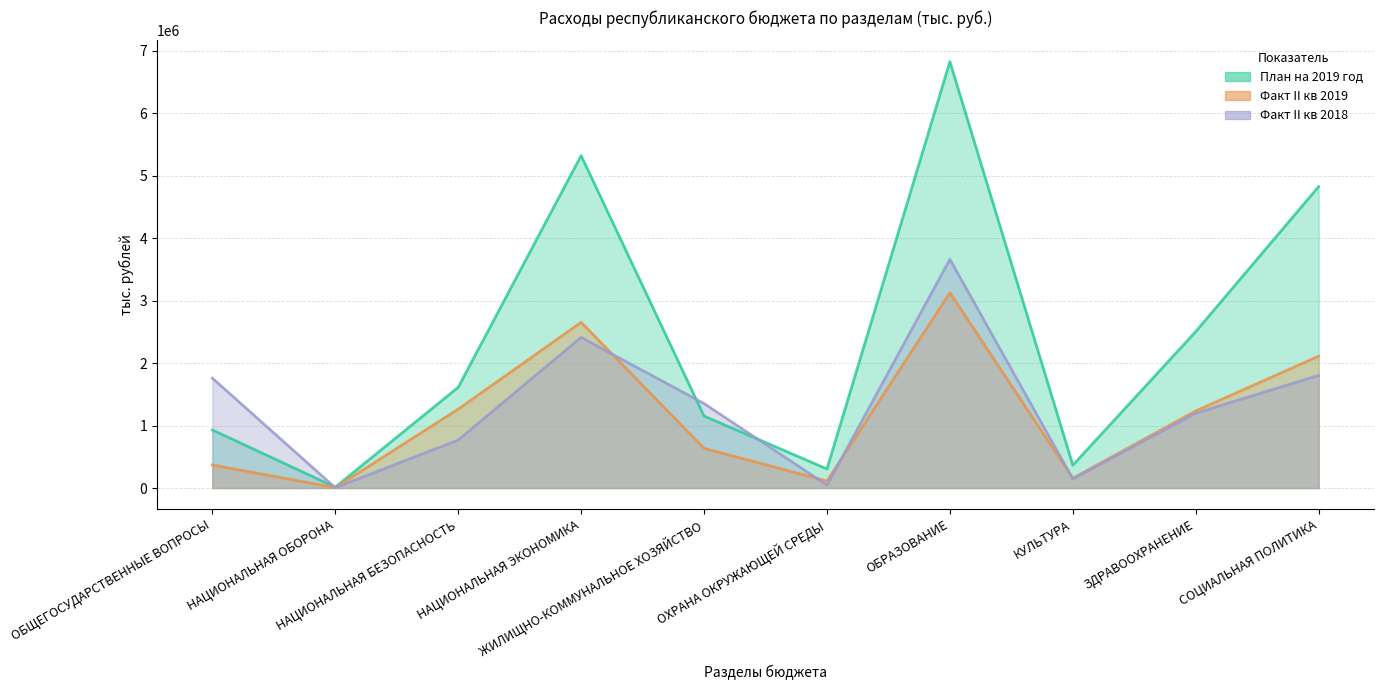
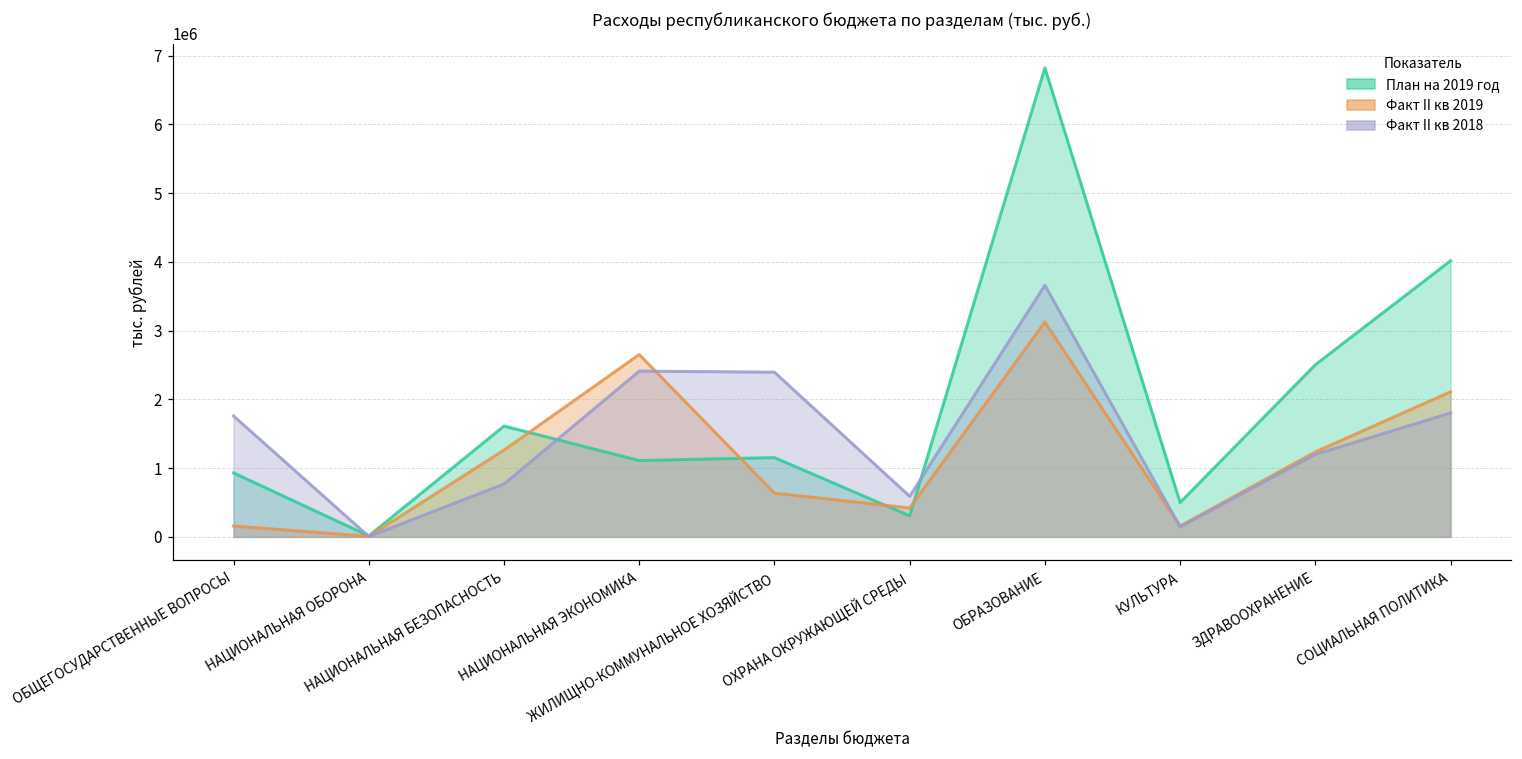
  {
    "План на 2019 год": {
      "ОБЩЕГОСУДАРСТВЕННЫЕ ВОПРОСЫ": 900000,
      "НАЦИОНАЛЬНАЯ БЕЗОПАСНОСТЬ": 1600000,
-     "НАЦИОНАЛЬНАЯ ЭКОНОМИКА": 5300000,
+     "НАЦИОНАЛЬНАЯ ЭКОНОМИКА": 1100000,
      "ЖИЛИЩНО-КОММУНАЛЬНОЕ ХОЗЯЙСТВО": 1200000,
      "ОХРАНА ОКРУЖАЮЩЕЙ СРЕДЫ": 300000,
      "ОБРАЗОВАНИЕ": 6800000,
-     "КУЛЬТУРА": 400000,
+     "КУЛЬТУРА": 500000,
      "ЗДРАВООХРАНЕНИЕ": 2500000,
-     "СОЦИАЛЬНАЯ ПОЛИТИКА": 4800000
+     "СОЦИАЛЬНАЯ ПОЛИТИКА": 4000000
    },
    "Факт II кв 2019": {
-     "ОБЩЕГОСУДАРСТВЕННЫЕ ВОПРОСЫ": 400000,
+     "ОБЩЕГОСУДАРСТВЕННЫЕ ВОПРОСЫ": 200000,
      "НАЦИОНАЛЬНАЯ БЕЗОПАСНОСТЬ": 1300000,
      "НАЦИОНАЛЬНАЯ ЭКОНОМИКА": 2700000,
      "ЖИЛИЩНО-КОММУНАЛЬНОЕ ХОЗЯЙСТВО": 600000,
-     "ОХРАНА ОКРУЖАЮЩЕЙ СРЕДЫ": 100000,
+     "ОХРАНА ОКРУЖАЮЩЕЙ СРЕДЫ": 400000,
      "ОБРАЗОВАНИЕ": 3100000,
      "СОЦИАЛЬНАЯ ПОЛИТИКА": 2100000
    },
    "Факт II кв 2018": {
      "ОБЩЕГОСУДАРСТВЕННЫЕ ВОПРОСЫ": 1800000,
      "НАЦИОНАЛЬНАЯ БЕЗОПАСНОСТЬ": 800000,
      "НАЦИОНАЛЬНАЯ ЭКОНОМИКА": 2400000,
-     "ЖИЛИЩНО-КОММУНАЛЬНОЕ ХОЗЯЙСТВО": 1400000,
-     "ОХРАНА ОКРУЖАЮЩЕЙ СРЕДЫ": 0,
+     "ЖИЛИЩНО-КОММУНАЛЬНОЕ ХОЗЯЙСТВО": 2400000,
+     "ОХРАНА ОКРУЖАЮЩЕЙ СРЕДЫ": 600000,
      "ОБРАЗОВАНИЕ": 3700000,
      "СОЦИАЛЬНАЯ ПОЛИТИКА": 1800000
    }
  }
